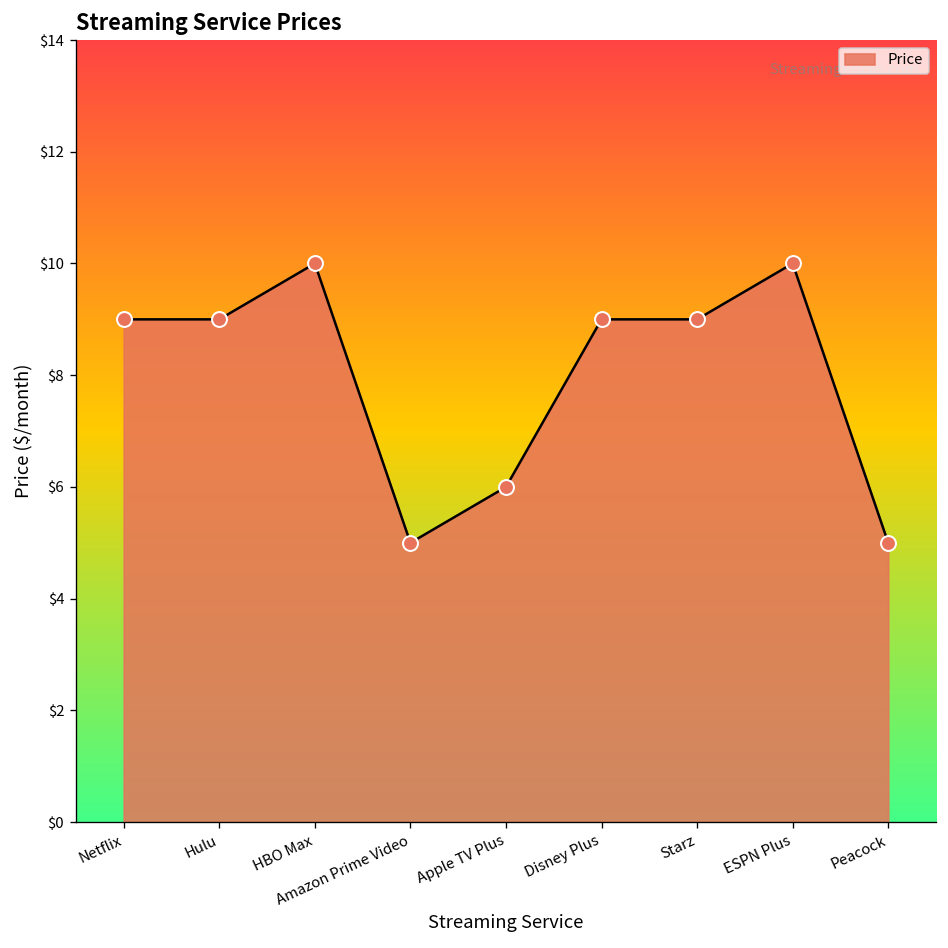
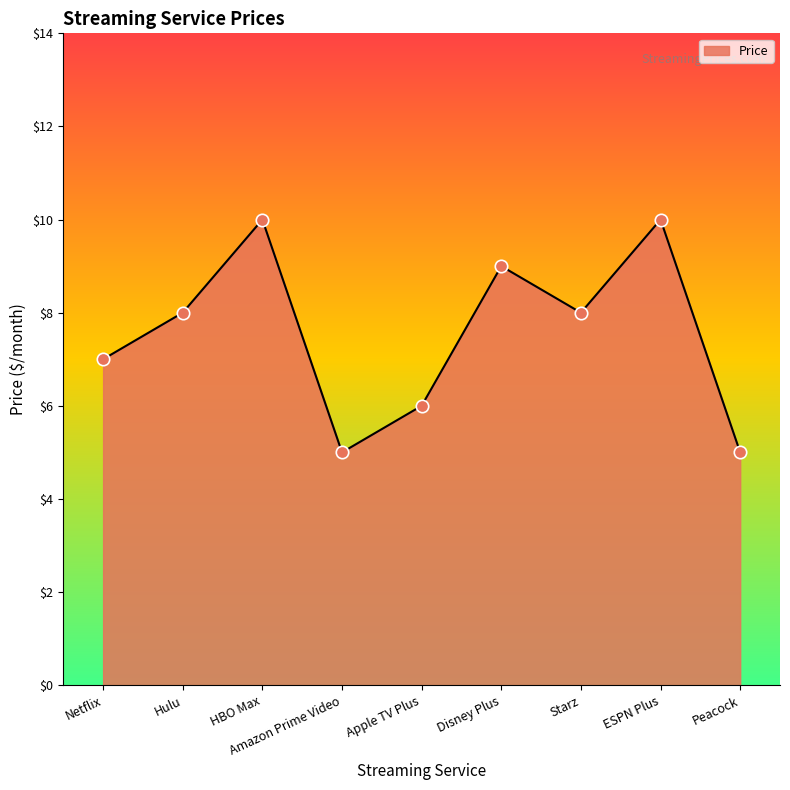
  {
-   "Netflix": "$9",
-   "Hulu": "$9",
+   "Netflix": "$7",
+   "Hulu": "$8",
    "HBO Max": "$10",
    "Amazon Prime Video": "$5",
    "Apple TV Plus": "$6",
    "Disney Plus": "$9",
-   "Starz": "$9",
+   "Starz": "$8",
    "ESPN Plus": "$10",
    "Peacock": "$5"
  }
